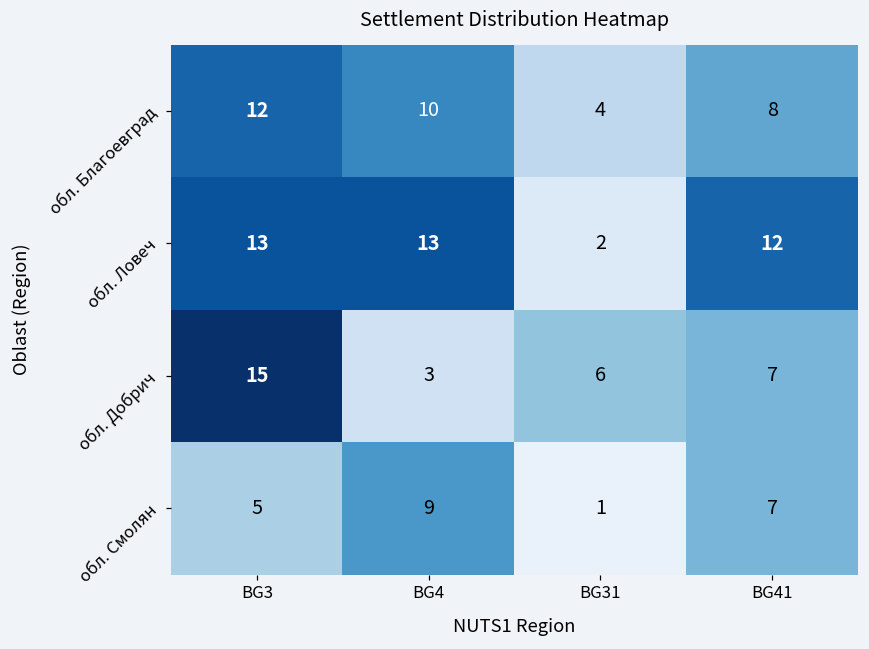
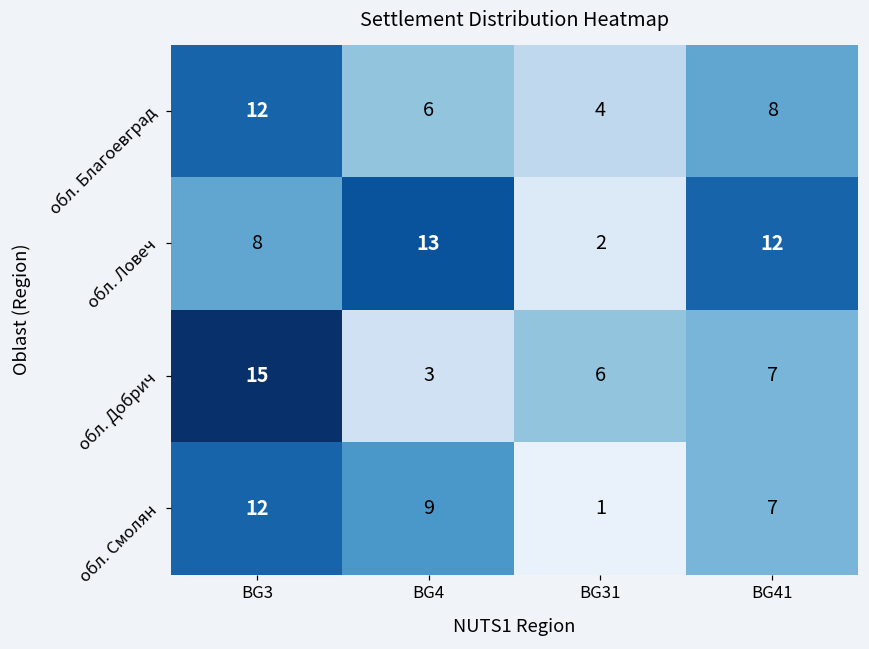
  {
    "обл. Благоевград": {
      "BG3": 12,
-     "BG4": 10,
+     "BG4": 6,
      "BG31": 4,
      "BG41": 8
    },
    "обл. Ловеч": {
-     "BG3": 13,
+     "BG3": 8,
      "BG4": 13,
      "BG31": 2,
      "BG41": 12
    },
    "обл. Добрич": {
      "BG3": 15,
      "BG4": 3,
      "BG31": 6,
      "BG41": 7
    },
    "обл. Смолян": {
-     "BG3": 5,
+     "BG3": 12,
      "BG4": 9,
      "BG31": 1,
      "BG41": 7
    }
  }
